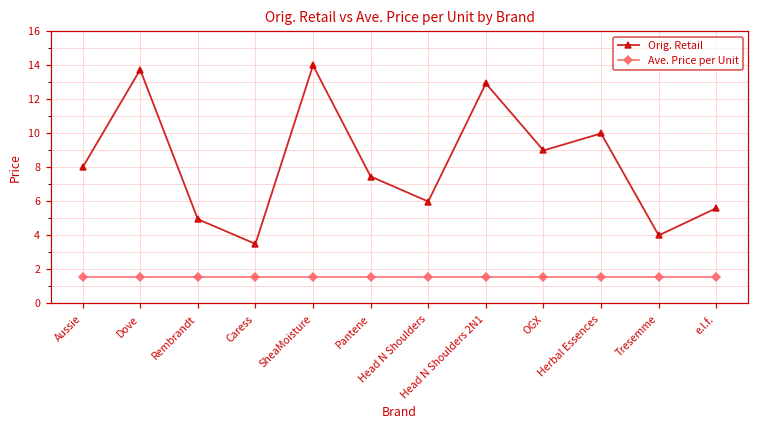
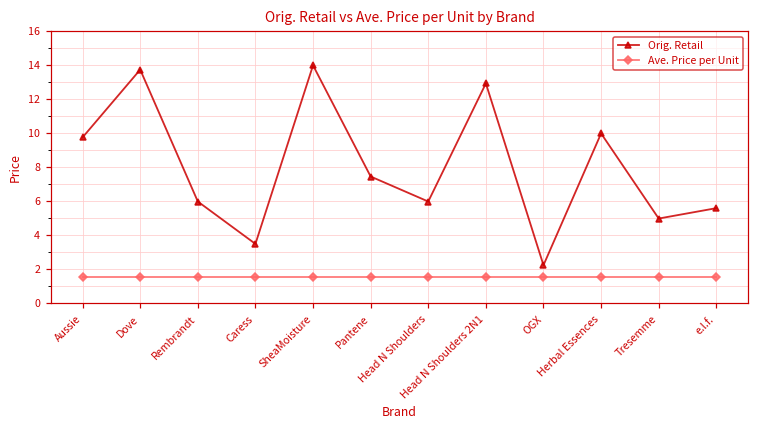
  {
    "Orig. Retail": {
-     "Aussie": 8.0,
+     "Aussie": 9.8,
      "Dove": 13.7,
-     "Rembrandt": 5.0,
+     "Rembrandt": 6.0,
      "Caress": 3.5,
      "SheaMoisture": 14.0,
      "Pantene": 7.5,
      "Head N Shoulders": 6.0,
      "Head N Shoulders 2N1": 12.9,
-     "OGX": 9.0,
+     "OGX": 2.3,
      "Herbal Essences": 10.0,
-     "Tresemme": 4.0,
+     "Tresemme": 5.0,
      "e.l.f.": 5.6
    },
    "Ave. Price per Unit": {
      "Aussie": 1.5,
      "Dove": 1.5,
      "Rembrandt": 1.5,
      "Caress": 1.5,
      "SheaMoisture": 1.5,
      "Pantene": 1.5,
      "Head N Shoulders": 1.5,
      "Head N Shoulders 2N1": 1.5,
      "OGX": 1.5,
      "Herbal Essences": 1.5,
      "Tresemme": 1.5,
      "e.l.f.": 1.5
    }
  }
